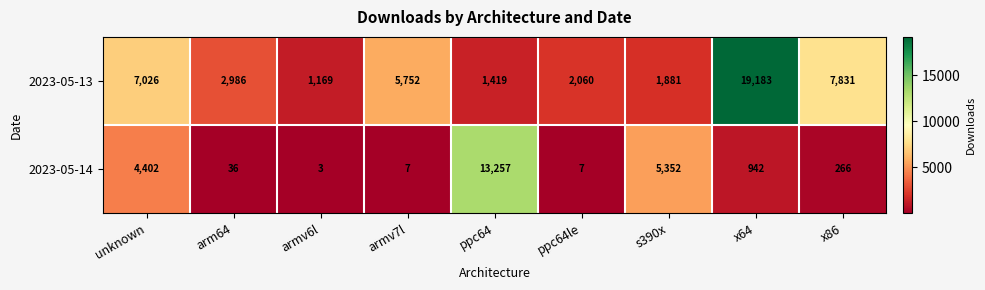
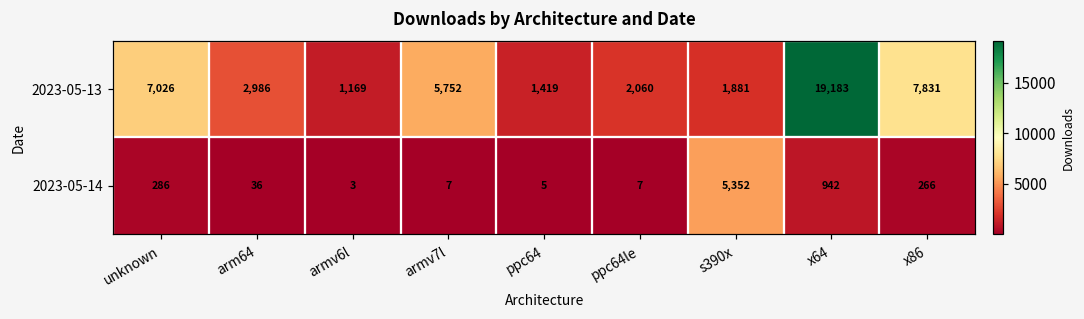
  {
    "2023-05-13": {
      "unknown": "7,026",
      "arm64": "2,986",
      "armv6l": "1,169",
      "armv7l": "5,752",
      "ppc64": "1,419",
      "ppc64le": "2,060",
      "s390x": "1,881",
      "x64": "19,183",
      "x86": "7,831"
    },
    "2023-05-14": {
-     "unknown": "4,402",
+     "unknown": "286",
      "arm64": "36",
      "armv6l": "3",
      "armv7l": "7",
-     "ppc64": "13,257",
+     "ppc64": "5",
      "ppc64le": "7",
      "s390x": "5,352",
      "x64": "942",
      "x86": "266"
    }
  }
